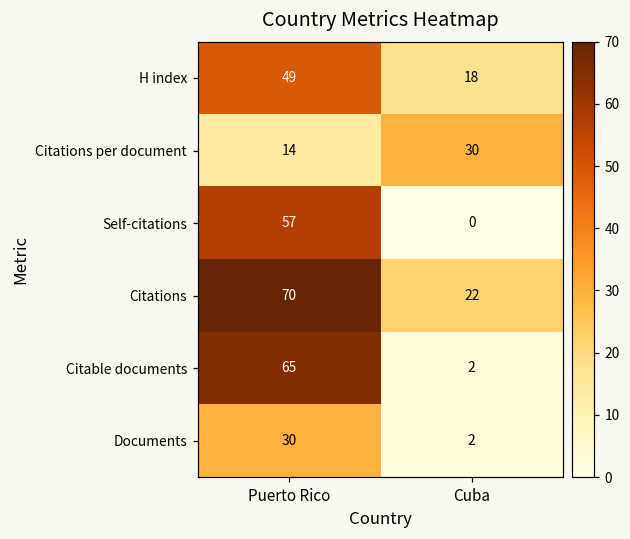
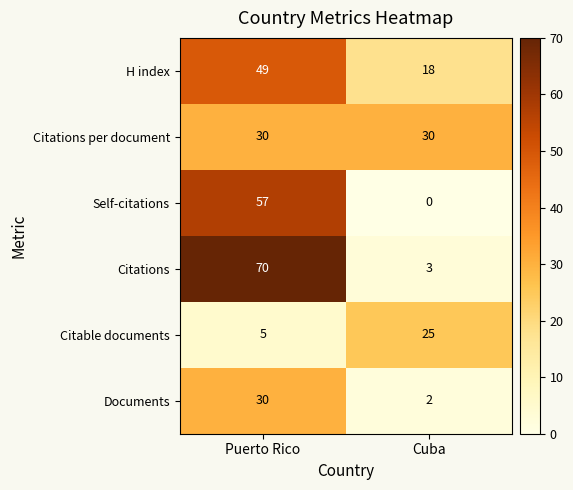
  {
    "H index": {
      "Puerto Rico": 49,
      "Cuba": 18
    },
    "Citations per document": {
-     "Puerto Rico": 14,
+     "Puerto Rico": 30,
      "Cuba": 30
    },
    "Self-citations": {
      "Puerto Rico": 57,
      "Cuba": 0
    },
    "Citations": {
      "Puerto Rico": 70,
-     "Cuba": 22
+     "Cuba": 3
    },
    "Citable documents": {
-     "Puerto Rico": 65,
-     "Cuba": 2
+     "Puerto Rico": 5,
+     "Cuba": 25
    },
    "Documents": {
      "Puerto Rico": 30,
      "Cuba": 2
    }
  }
